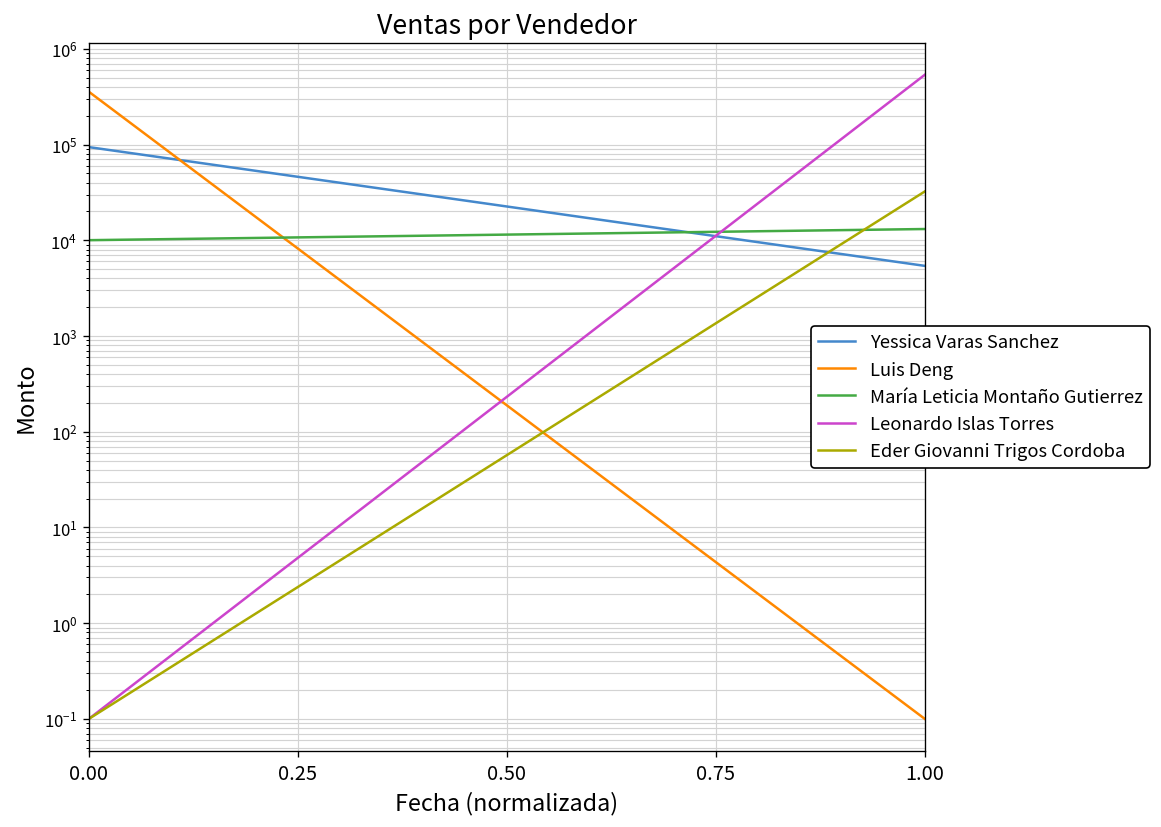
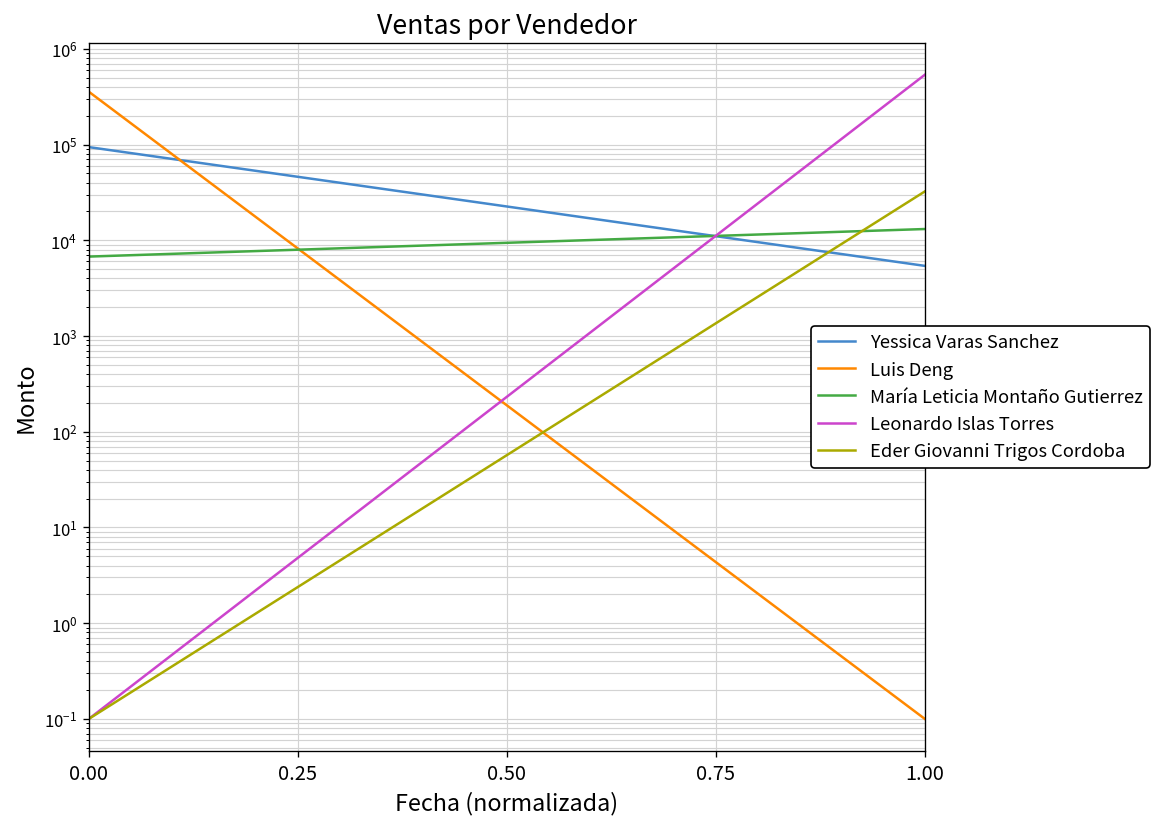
  {
    "Yessica Varas Sanchez": {
      "0.00": 90000,
      "1.00": 5000
    },
    "Luis Deng": {
      "0.00": 400000,
      "1.00": 0.10
    },
    "María Leticia Montaño Gutierrez": {
-     "0.00": 10000,
+     "0.00": 7000,
      "1.00": 13000
    },
    "Leonardo Islas Torres": {
      "1.00": 500000
    },
    "Eder Giovanni Trigos Cordoba": {
      "1.00": 32000
    }
  }
